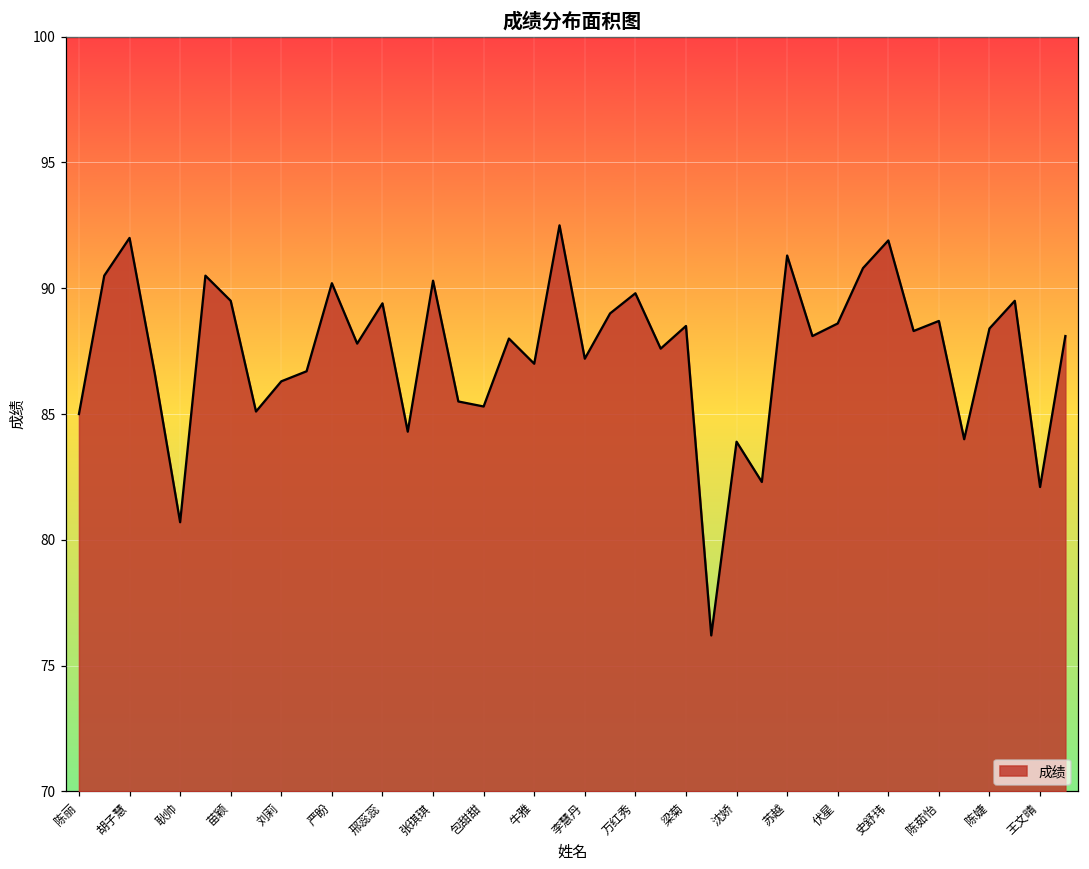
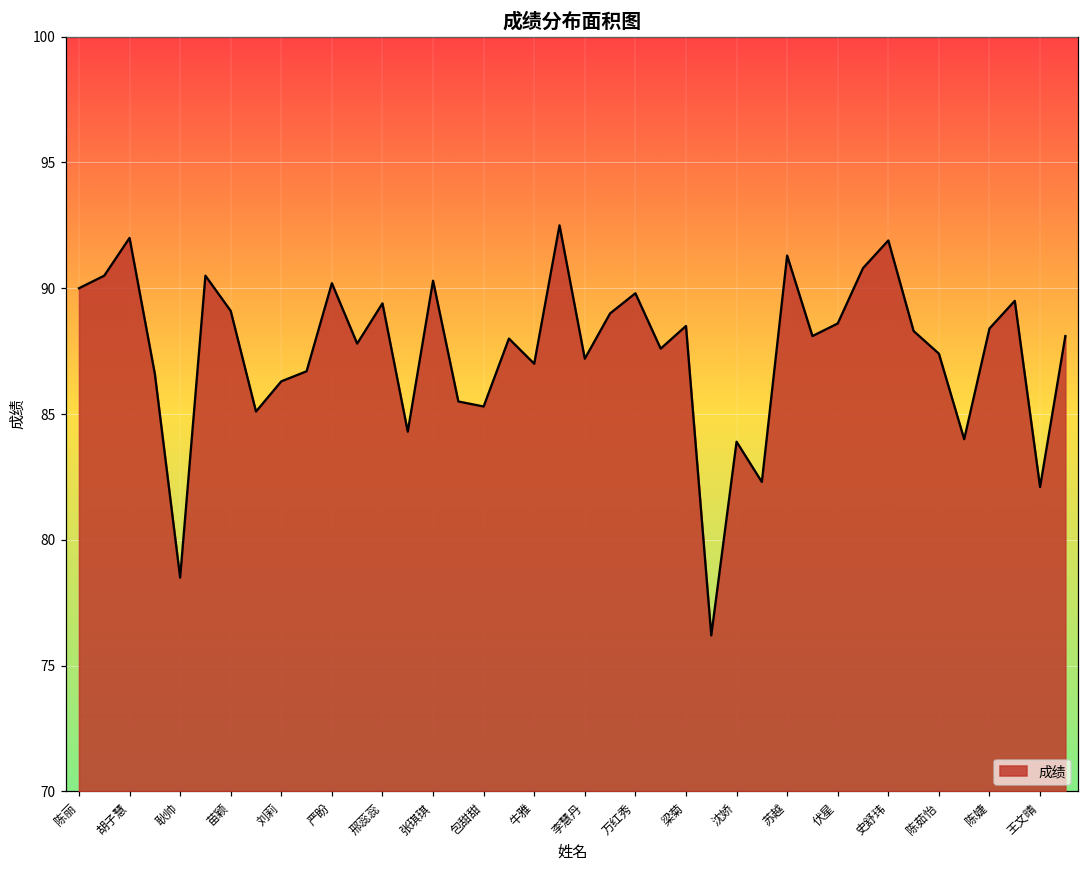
  {
-   "陈丽": 85,
+   "陈丽": 90,
    "胡子慧": 92.0,
-   "耿帅": 80.7,
-   "苗颖": 89.5,
+   "耿帅": 78.5,
+   "苗颖": 89.1,
    "刘莉": 86.3,
    "严盼": 90.2,
    "邢蕊蕊": 89.4,
    "张琪琪": 90.3,
    "包甜甜": 85.3,
    "牛雅": 87.0,
    "李慧丹": 87.2,
    "万红秀": 89.8,
    "梁菊": 88.5,
    "沈娇": 83.9,
    "苏越": 91.3,
    "伏星": 88.6,
    "史舒玮": 91.9,
-   "陈茹怡": 88.7,
+   "陈茹怡": 87.4,
    "陈婕": 88.4,
    "王文晴": 82.1
  }
